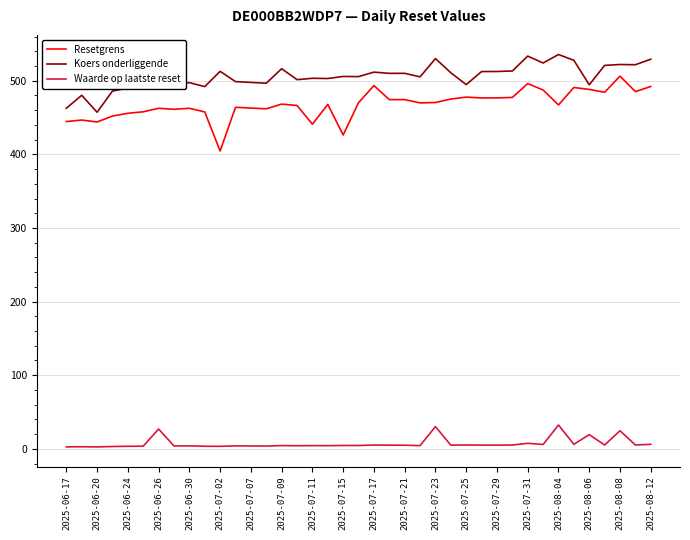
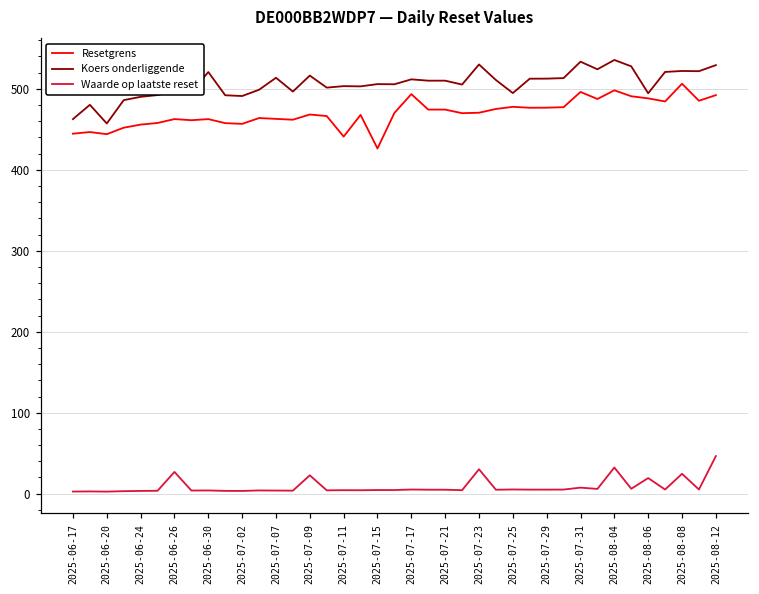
  {
    "Resetgrens": {
      "2025-06-17": 440,
      "2025-06-20": 440,
      "2025-06-24": 460,
      "2025-06-26": 460,
      "2025-06-30": 460,
-     "2025-07-02": 400,
+     "2025-07-02": 460,
      "2025-07-07": 460,
      "2025-07-09": 470,
      "2025-07-11": 440,
      "2025-07-15": 430,
      "2025-07-17": 490,
      "2025-07-21": 470,
      "2025-07-23": 470,
      "2025-07-25": 480,
      "2025-07-29": 480,
      "2025-07-31": 500,
-     "2025-08-04": 470,
+     "2025-08-04": 500,
      "2025-08-06": 490,
      "2025-08-08": 510,
      "2025-08-12": 490
    },
    "Koers onderliggende": {
      "2025-06-17": 460,
      "2025-06-20": 460,
-     "2025-06-30": 500,
-     "2025-07-02": 510,
-     "2025-07-07": 500,
+     "2025-06-30": 520,
+     "2025-07-02": 490,
+     "2025-07-07": 510,
      "2025-07-09": 520,
      "2025-07-11": 500,
      "2025-07-15": 510,
      "2025-07-17": 510,
      "2025-07-21": 510,
      "2025-07-23": 530,
      "2025-07-25": 490,
      "2025-07-29": 510,
      "2025-07-31": 530,
      "2025-08-04": 540,
      "2025-08-06": 490,
      "2025-08-08": 520,
      "2025-08-12": 530
    },
    "Waarde op laatste reset": {
      "2025-06-17": 0,
      "2025-06-20": 0,
      "2025-06-24": 0,
      "2025-06-26": 30,
      "2025-06-30": 0,
      "2025-07-02": 0,
      "2025-07-07": 0,
-     "2025-07-09": 0,
+     "2025-07-09": 20,
      "2025-07-11": 0,
      "2025-07-15": 0,
      "2025-07-17": 10,
      "2025-07-21": 0,
      "2025-07-23": 30,
      "2025-07-25": 10,
      "2025-07-29": 10,
      "2025-07-31": 10,
      "2025-08-04": 30,
      "2025-08-06": 20,
      "2025-08-08": 20,
-     "2025-08-12": 10
+     "2025-08-12": 50
    }
  }
